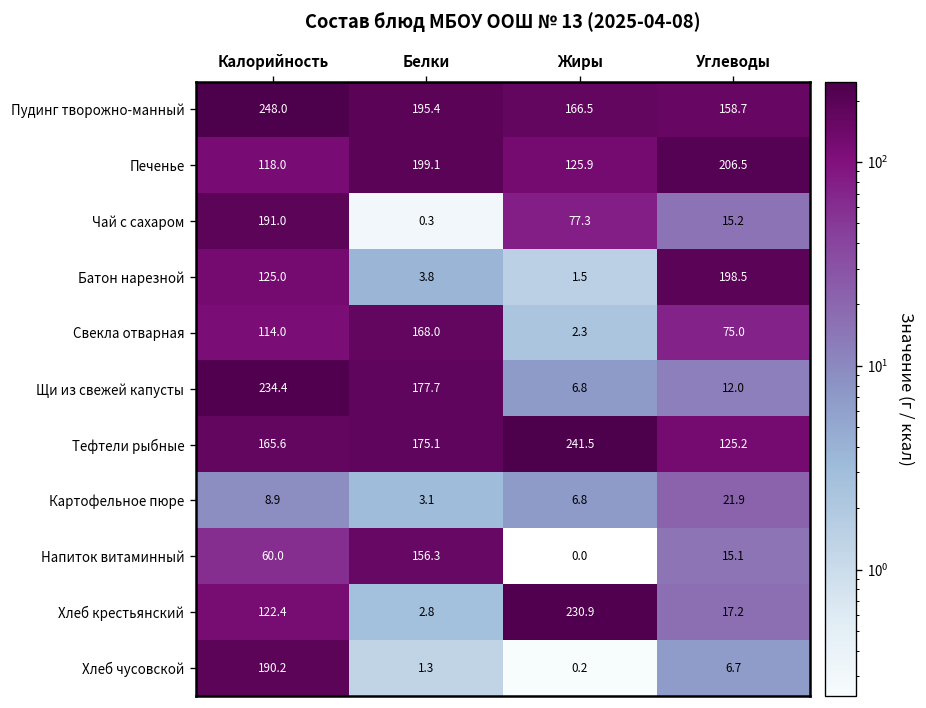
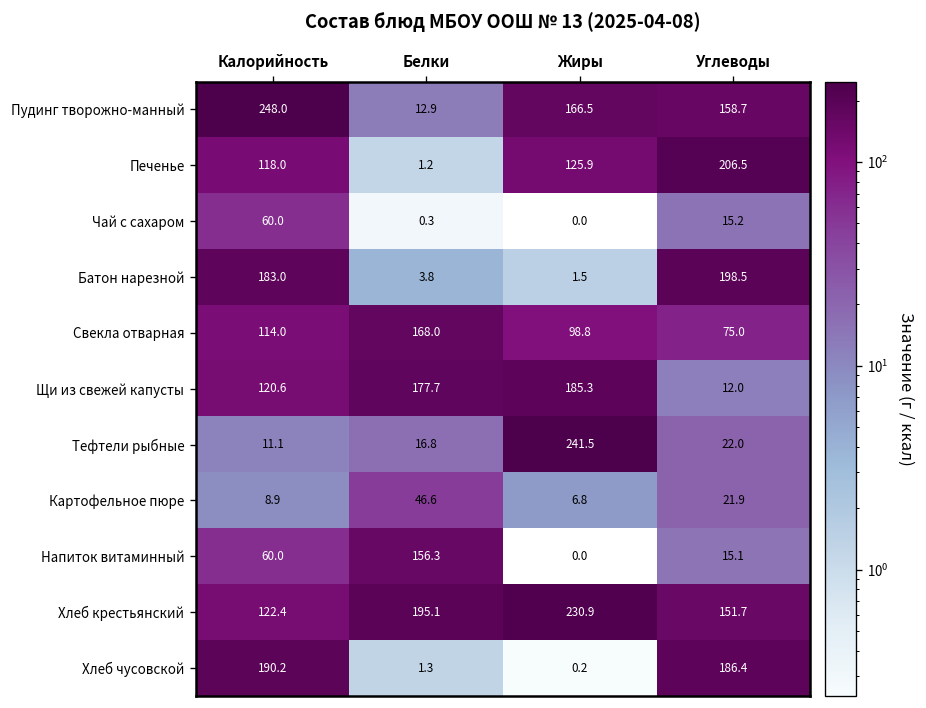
  {
    "Пудинг творожно-манный": {
      "Калорийность": 248.0,
-     "Белки": 195.4,
+     "Белки": 12.9,
      "Жиры": 166.5,
      "Углеводы": 158.7
    },
    "Печенье": {
      "Калорийность": 118.0,
-     "Белки": 199.1,
+     "Белки": 1.2,
      "Жиры": 125.9,
      "Углеводы": 206.5
    },
    "Чай с сахаром": {
-     "Калорийность": 191.0,
+     "Калорийность": 60.0,
      "Белки": 0.3,
-     "Жиры": 77.3,
+     "Жиры": 0.0,
      "Углеводы": 15.2
    },
    "Батон нарезной": {
-     "Калорийность": 125.0,
+     "Калорийность": 183.0,
      "Белки": 3.8,
      "Жиры": 1.5,
      "Углеводы": 198.5
    },
    "Свекла отварная": {
      "Калорийность": 114.0,
      "Белки": 168.0,
-     "Жиры": 2.3,
+     "Жиры": 98.8,
      "Углеводы": 75.0
    },
    "Щи из свежей капусты": {
-     "Калорийность": 234.4,
+     "Калорийность": 120.6,
      "Белки": 177.7,
-     "Жиры": 6.8,
+     "Жиры": 185.3,
      "Углеводы": 12.0
    },
    "Тефтели рыбные": {
-     "Калорийность": 165.6,
-     "Белки": 175.1,
+     "Калорийность": 11.1,
+     "Белки": 16.8,
      "Жиры": 241.5,
-     "Углеводы": 125.2
+     "Углеводы": 22.0
    },
    "Картофельное пюре": {
      "Калорийность": 8.9,
-     "Белки": 3.1,
+     "Белки": 46.6,
      "Жиры": 6.8,
      "Углеводы": 21.9
    },
    "Напиток витаминный": {
      "Калорийность": 60.0,
      "Белки": 156.3,
      "Жиры": 0.0,
      "Углеводы": 15.1
    },
    "Хлеб крестьянский": {
      "Калорийность": 122.4,
-     "Белки": 2.8,
+     "Белки": 195.1,
      "Жиры": 230.9,
-     "Углеводы": 17.2
+     "Углеводы": 151.7
    },
    "Хлеб чусовской": {
      "Калорийность": 190.2,
      "Белки": 1.3,
      "Жиры": 0.2,
-     "Углеводы": 6.7
+     "Углеводы": 186.4
    }
  }
